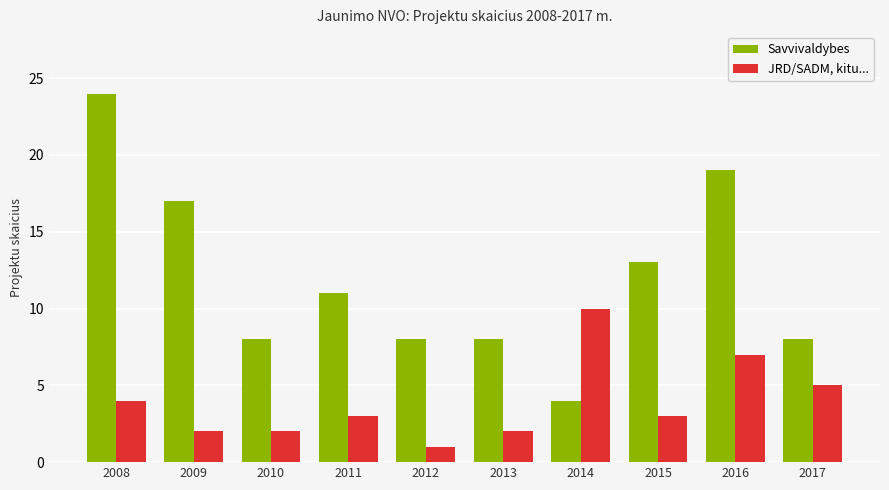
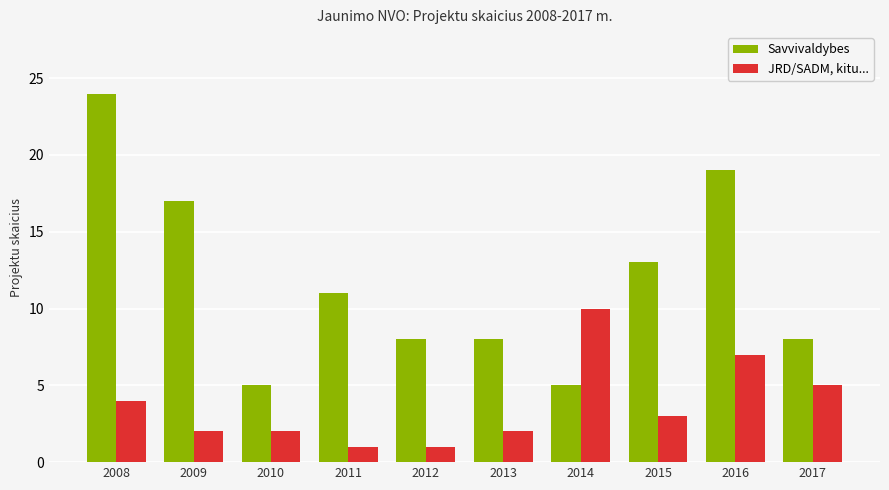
  {
    "Savvivaldybes": {
      "2008": 24,
      "2009": 17,
-     "2010": 8,
+     "2010": 5,
      "2011": 11,
      "2012": 8,
      "2013": 8,
-     "2014": 4,
+     "2014": 5,
      "2015": 13,
      "2016": 19,
      "2017": 8
    },
    "JRD/SADM, kitu...": {
      "2008": 4,
      "2009": 2,
      "2010": 2,
-     "2011": 3,
+     "2011": 1,
      "2012": 1,
      "2013": 2,
      "2014": 10,
      "2015": 3,
      "2016": 7,
      "2017": 5
    }
  }
